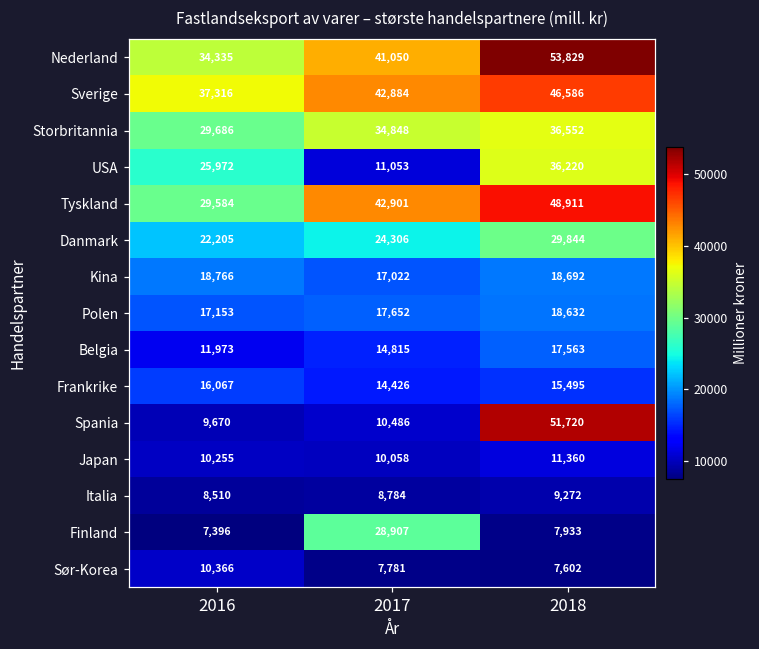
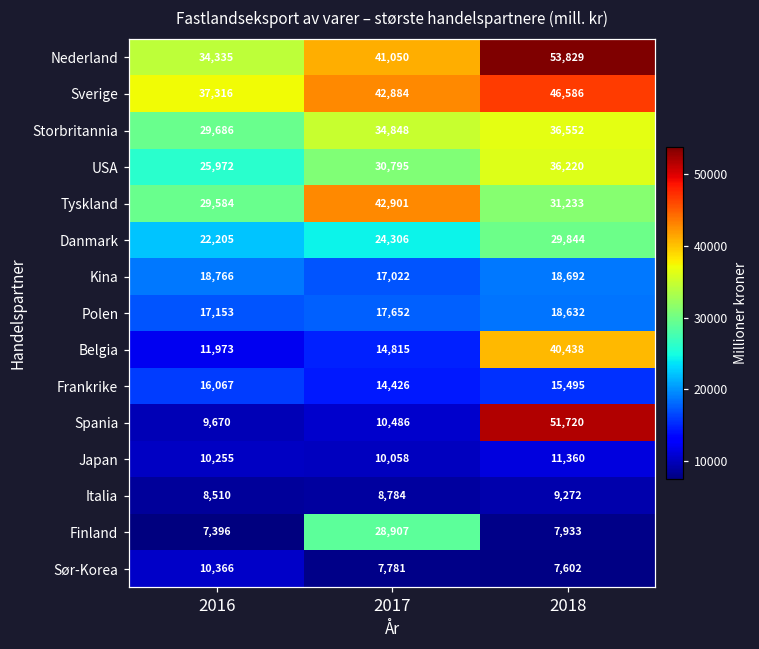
  {
    "Nederland": {
      "2016": "34,335",
      "2017": "41,050",
      "2018": "53,829"
    },
    "Sverige": {
      "2016": "37,316",
      "2017": "42,884",
      "2018": "46,586"
    },
    "Storbritannia": {
      "2016": "29,686",
      "2017": "34,848",
      "2018": "36,552"
    },
    "USA": {
      "2016": "25,972",
-     "2017": "11,053",
+     "2017": "30,795",
      "2018": "36,220"
    },
    "Tyskland": {
      "2016": "29,584",
      "2017": "42,901",
-     "2018": "48,911"
+     "2018": "31,233"
    },
    "Danmark": {
      "2016": "22,205",
      "2017": "24,306",
      "2018": "29,844"
    },
    "Kina": {
      "2016": "18,766",
      "2017": "17,022",
      "2018": "18,692"
    },
    "Polen": {
      "2016": "17,153",
      "2017": "17,652",
      "2018": "18,632"
    },
    "Belgia": {
      "2016": "11,973",
      "2017": "14,815",
-     "2018": "17,563"
+     "2018": "40,438"
    },
    "Frankrike": {
      "2016": "16,067",
      "2017": "14,426",
      "2018": "15,495"
    },
    "Spania": {
      "2016": "9,670",
      "2017": "10,486",
      "2018": "51,720"
    },
    "Japan": {
      "2016": "10,255",
      "2017": "10,058",
      "2018": "11,360"
    },
    "Italia": {
      "2016": "8,510",
      "2017": "8,784",
      "2018": "9,272"
    },
    "Finland": {
      "2016": "7,396",
      "2017": "28,907",
      "2018": "7,933"
    },
    "Sør-Korea": {
      "2016": "10,366",
      "2017": "7,781",
      "2018": "7,602"
    }
  }
